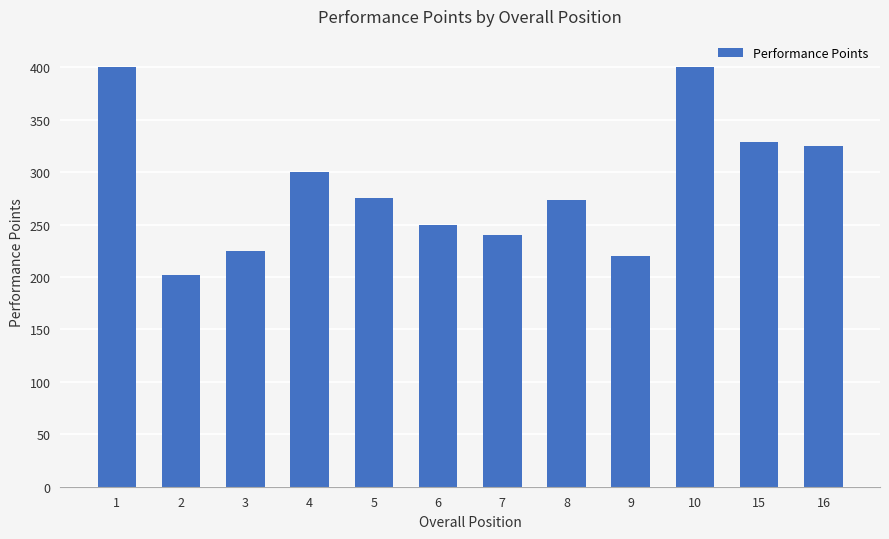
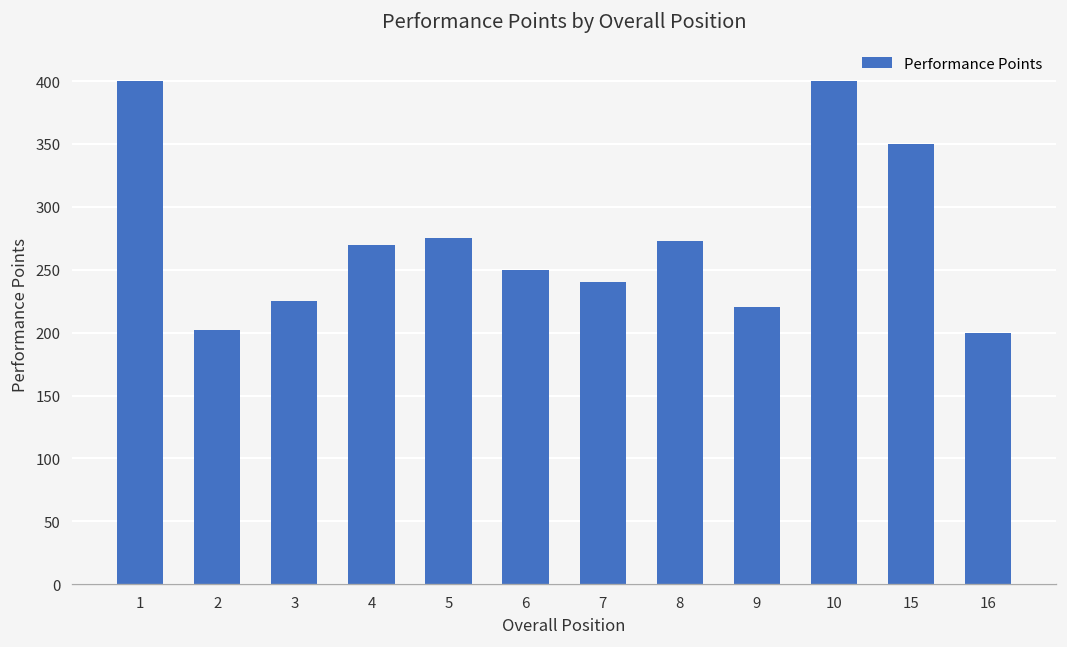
  {
    "1": 400,
    "2": 202,
    "3": 225,
-   "4": 300,
+   "4": 270,
    "5": 275,
    "6": 250,
    "7": 240,
    "8": 273,
    "9": 220,
    "10": 400,
-   "15": 329,
-   "16": 325
+   "15": 350,
+   "16": 200
  }
